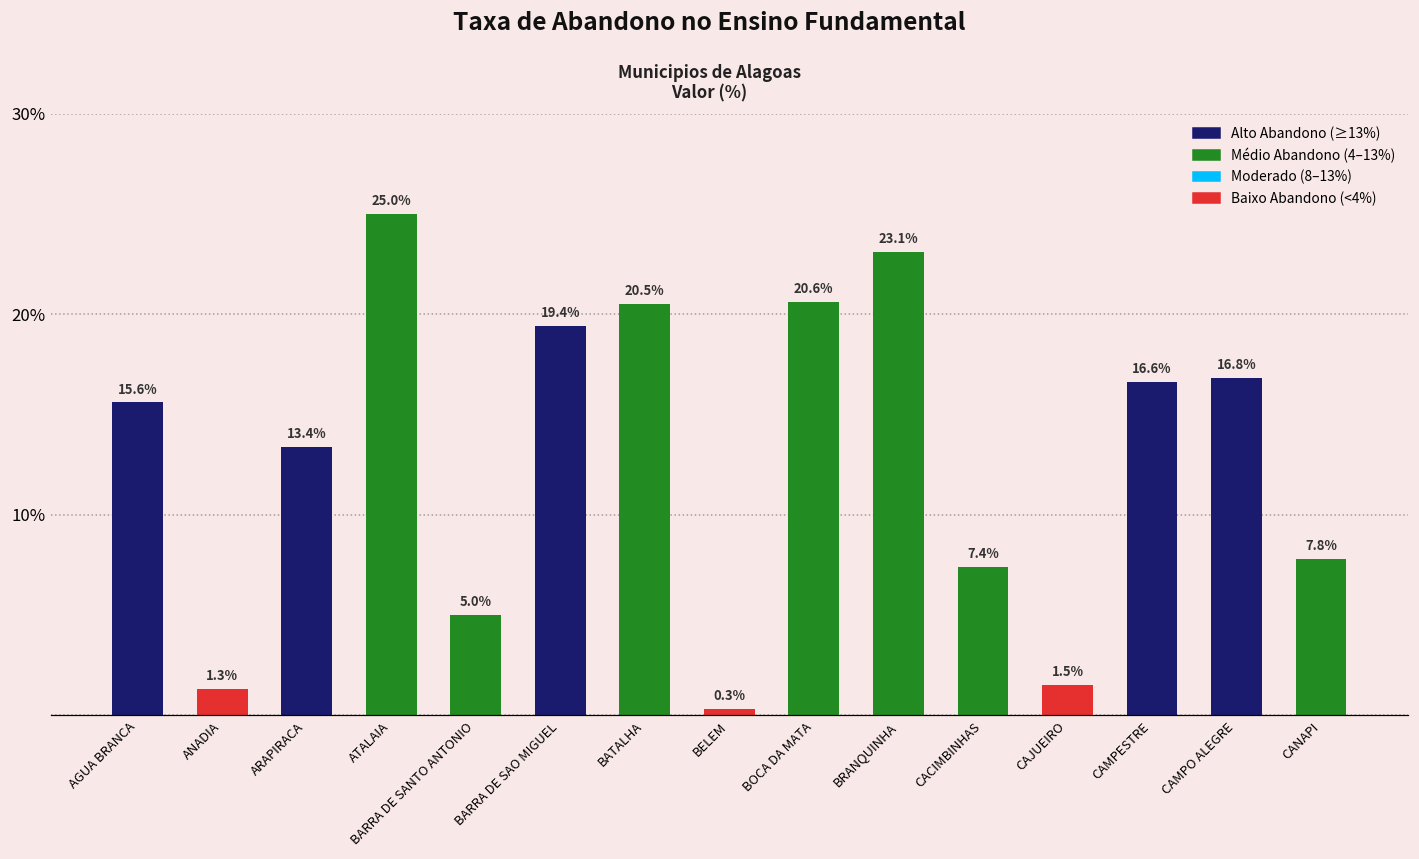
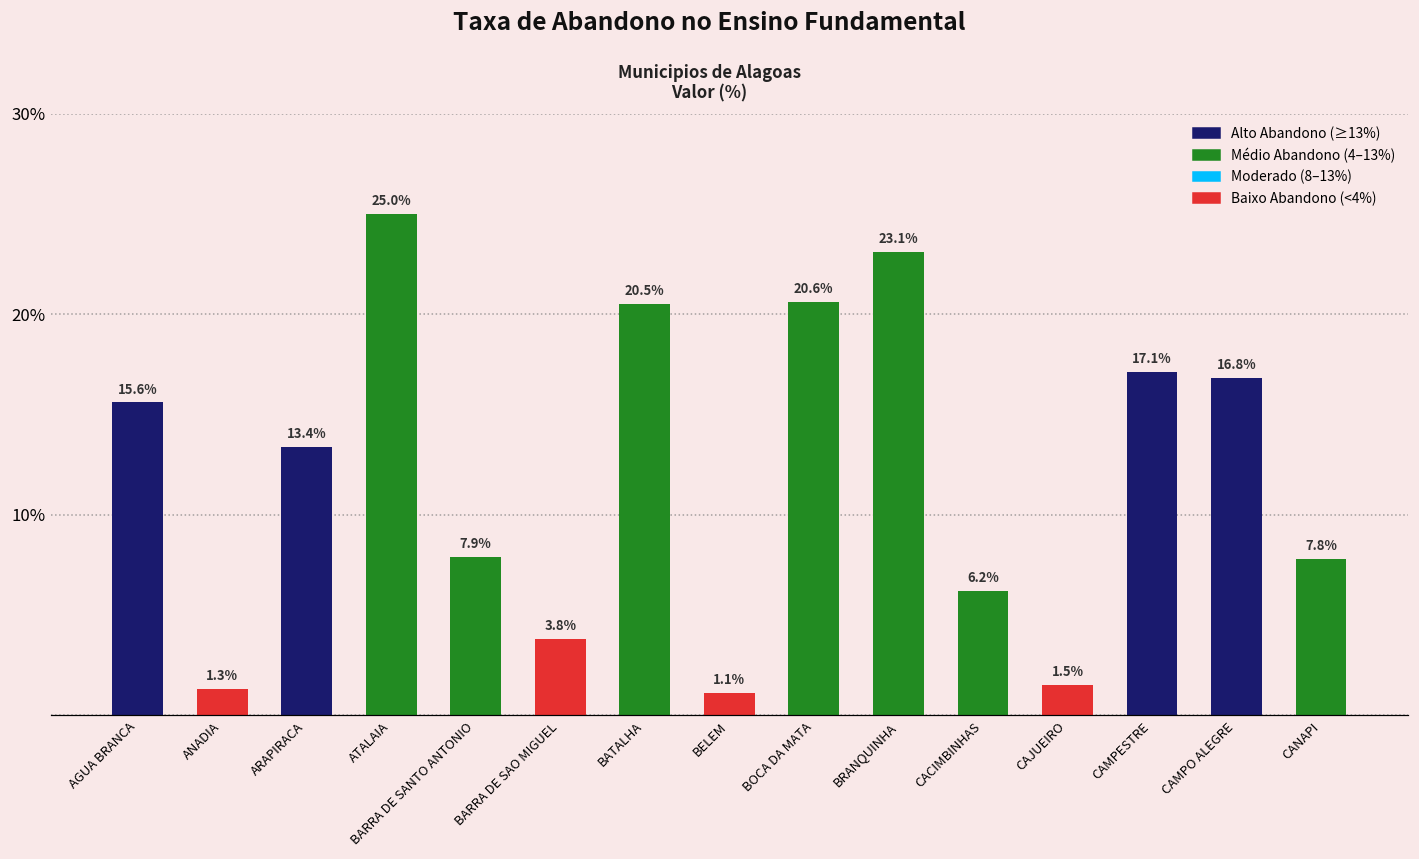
  {
    "AGUA BRANCA": "15.6%",
    "ANADIA": "1.3%",
    "ARAPIRACA": "13.4%",
    "ATALAIA": "25.0%",
-   "BARRA DE SANTO ANTONIO": "5.0%",
-   "BARRA DE SAO MIGUEL": "19.4%",
+   "BARRA DE SANTO ANTONIO": "7.9%",
+   "BARRA DE SAO MIGUEL": "3.8%",
    "BATALHA": "20.5%",
-   "BELEM": "0.3%",
+   "BELEM": "1.1%",
    "BOCA DA MATA": "20.6%",
    "BRANQUINHA": "23.1%",
-   "CACIMBINHAS": "7.4%",
+   "CACIMBINHAS": "6.2%",
    "CAJUEIRO": "1.5%",
-   "CAMPESTRE": "16.6%",
+   "CAMPESTRE": "17.1%",
    "CAMPO ALEGRE": "16.8%",
    "CANAPI": "7.8%"
  }
